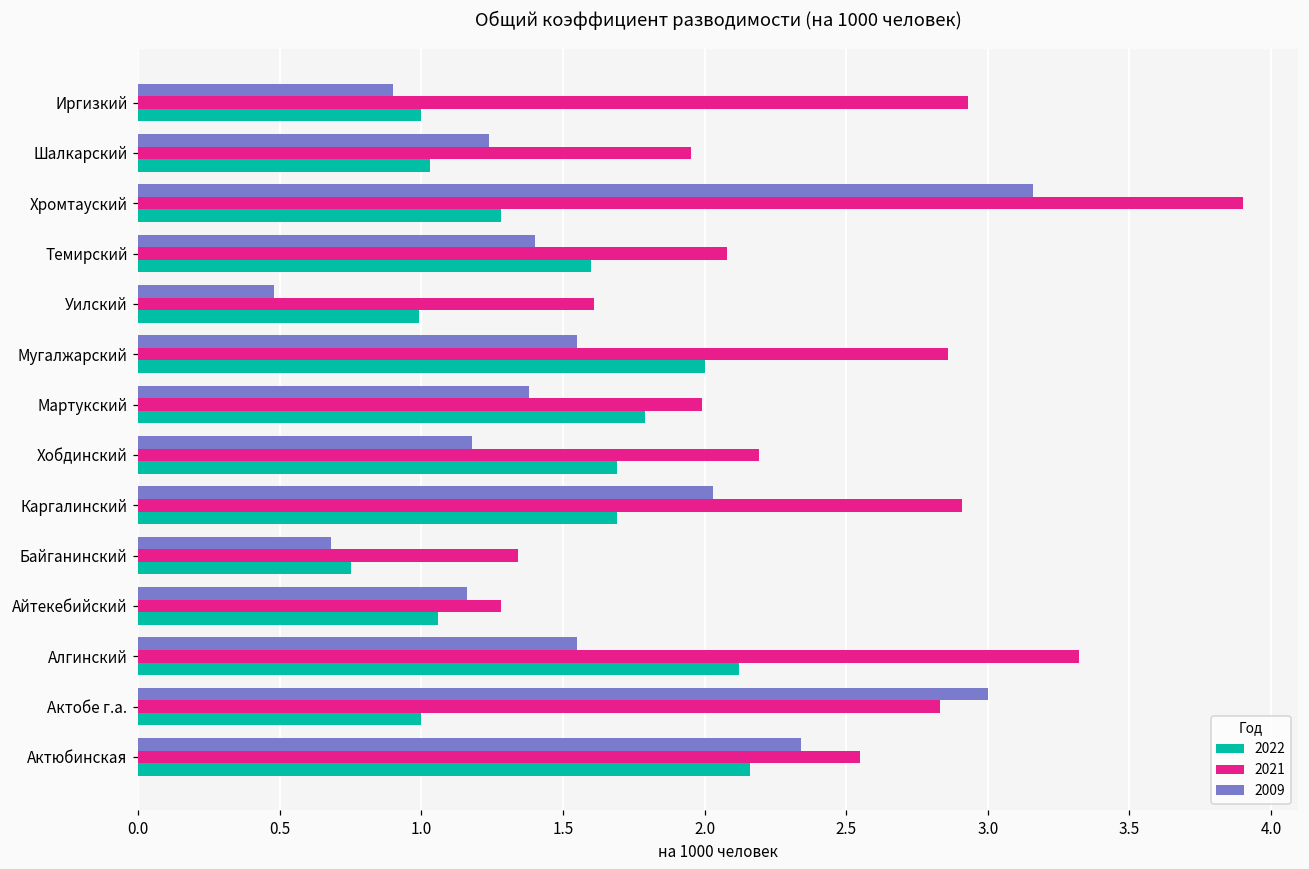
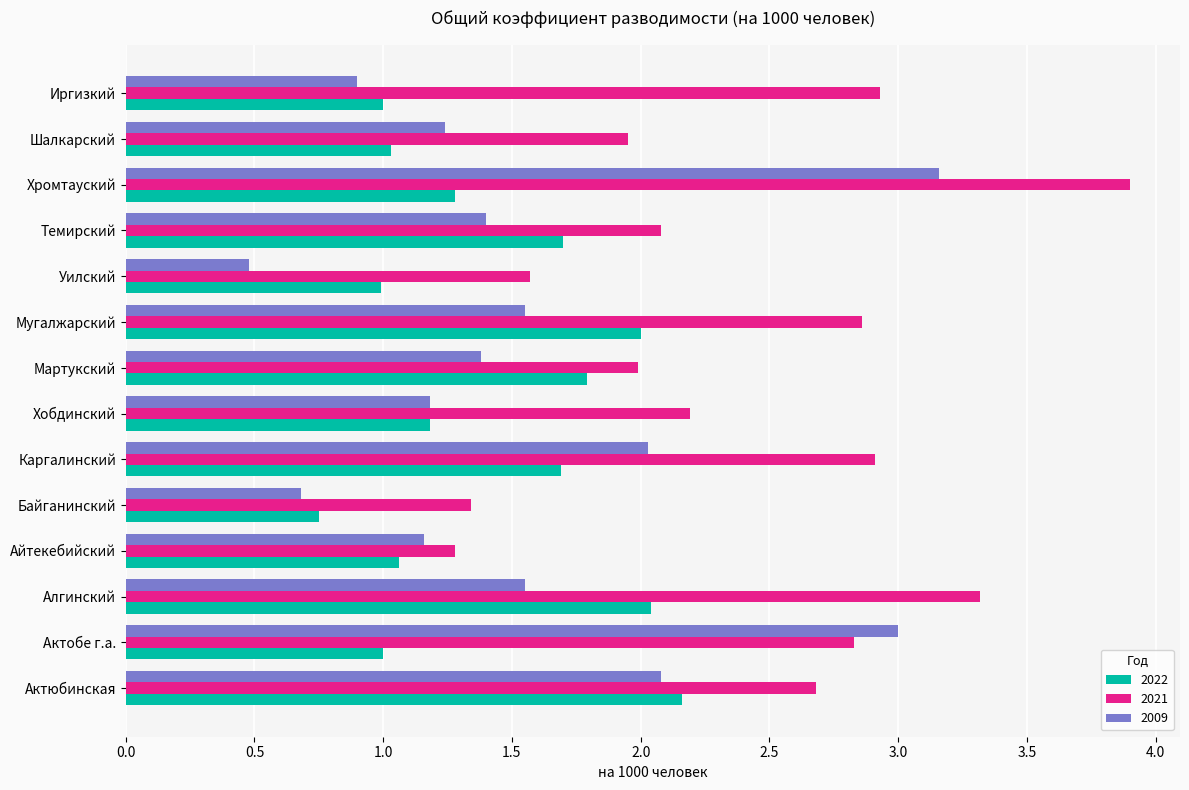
  {
    "2022": {
      "Иргизкий": 1.00,
      "Шалкарский": 1.03,
      "Хромтауский": 1.28,
-     "Темирский": 1.6,
+     "Темирский": 1.7,
      "Уилский": 0.99,
      "Мугалжарский": 2.00,
      "Мартукский": 1.79,
-     "Хобдинский": 1.69,
+     "Хобдинский": 1.18,
      "Каргалинский": 1.69,
      "Байганинский": 0.75,
      "Айтекебийский": 1.06,
-     "Алгинский": 2.12,
+     "Алгинский": 2.04,
      "Актобе г.а.": 1.00,
      "Актюбинская": 2.16
    },
    "2021": {
      "Иргизкий": 2.93,
      "Шалкарский": 1.95,
      "Хромтауский": 3.90,
      "Темирский": 2.08,
-     "Уилский": 1.61,
+     "Уилский": 1.57,
      "Мугалжарский": 2.86,
      "Мартукский": 1.99,
      "Хобдинский": 2.19,
      "Каргалинский": 2.91,
      "Байганинский": 1.34,
      "Айтекебийский": 1.28,
      "Алгинский": 3.32,
      "Актобе г.а.": 2.83,
-     "Актюбинская": 2.55
+     "Актюбинская": 2.68
    },
    "2009": {
      "Иргизкий": 0.90,
      "Шалкарский": 1.24,
      "Хромтауский": 3.16,
      "Темирский": 1.40,
      "Уилский": 0.48,
      "Мугалжарский": 1.55,
      "Мартукский": 1.38,
      "Хобдинский": 1.18,
      "Каргалинский": 2.03,
      "Байганинский": 0.68,
      "Айтекебийский": 1.16,
      "Алгинский": 1.55,
      "Актобе г.а.": 3.00,
-     "Актюбинская": 2.34
+     "Актюбинская": 2.08
    }
  }
